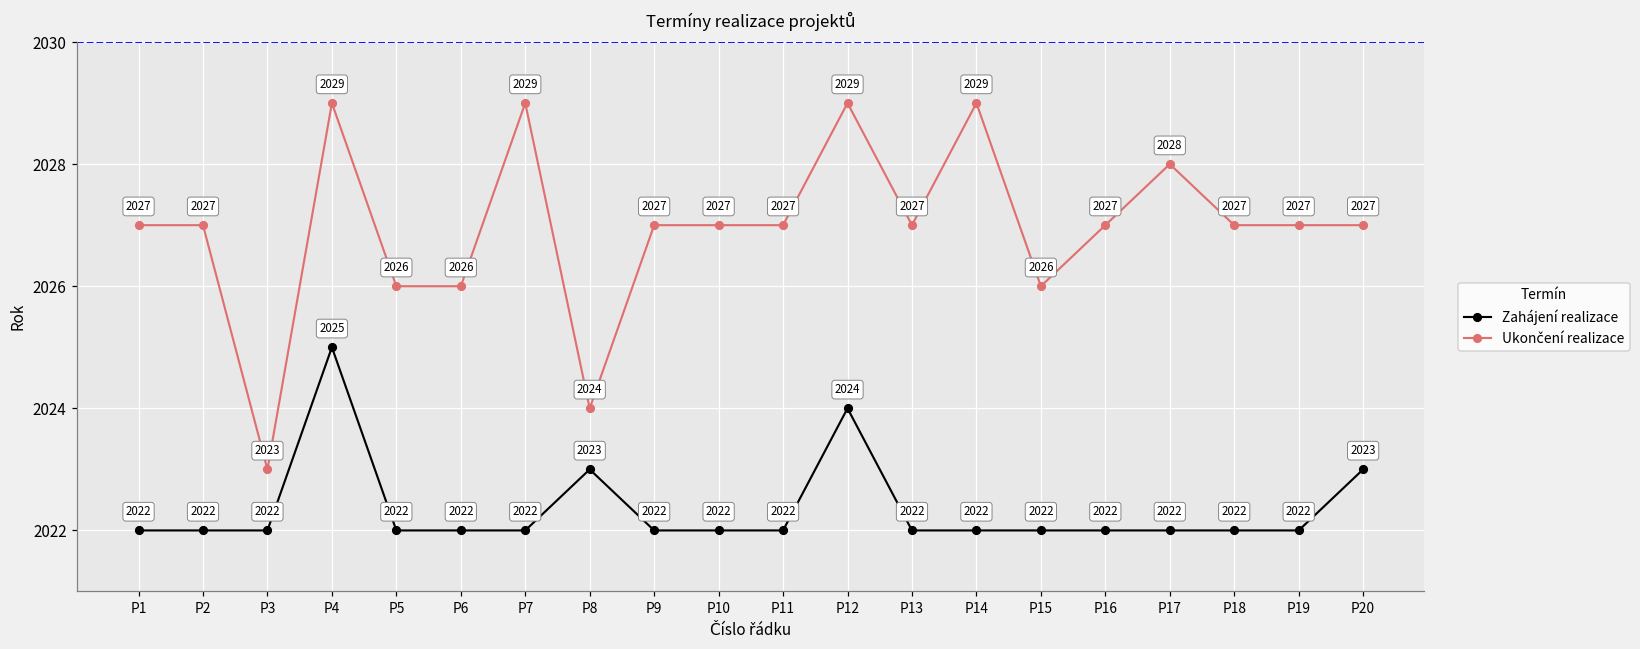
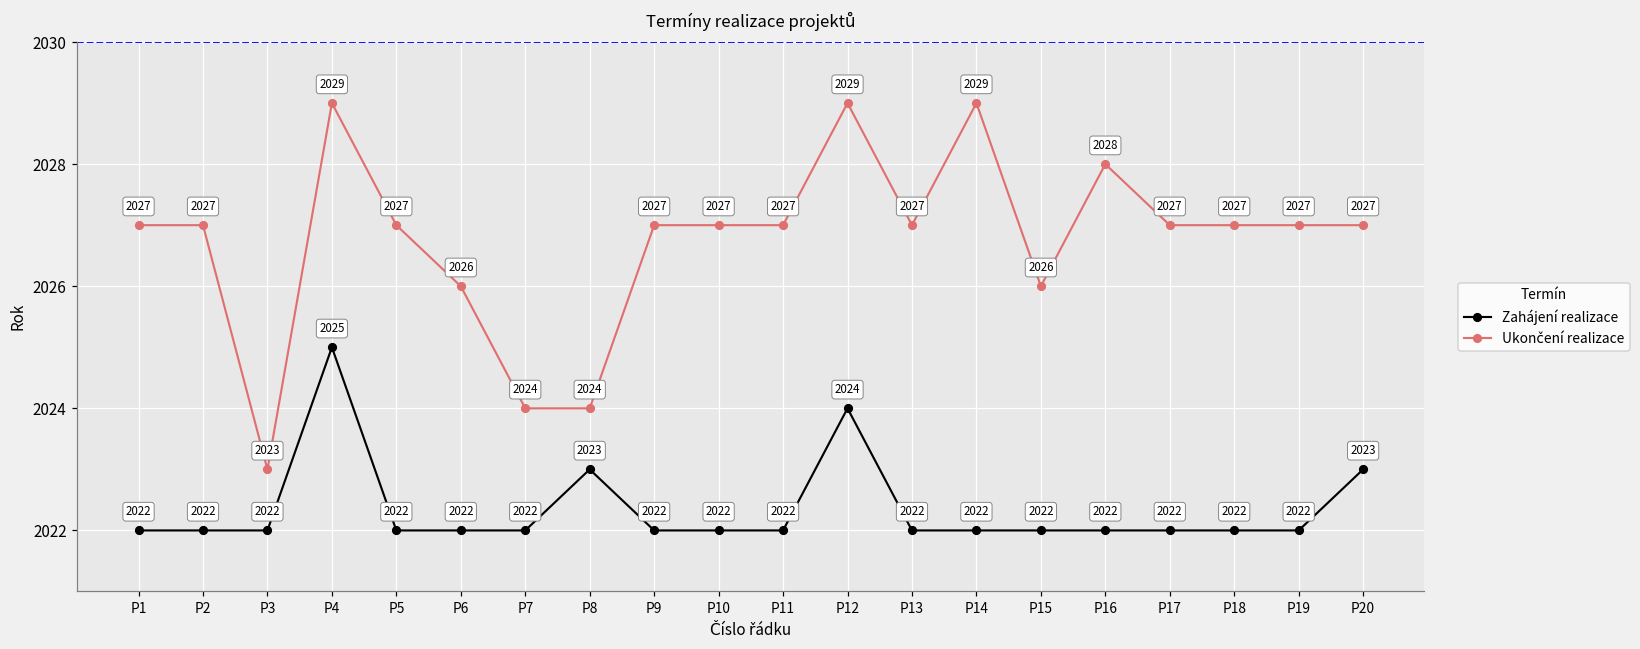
  {
    "Ukončení realizace": {
-     "P5": 2026,
-     "P7": 2029,
-     "P16": 2027,
-     "P17": 2028
+     "P5": 2027,
+     "P7": 2024,
+     "P16": 2028,
+     "P17": 2027
    }
  }
